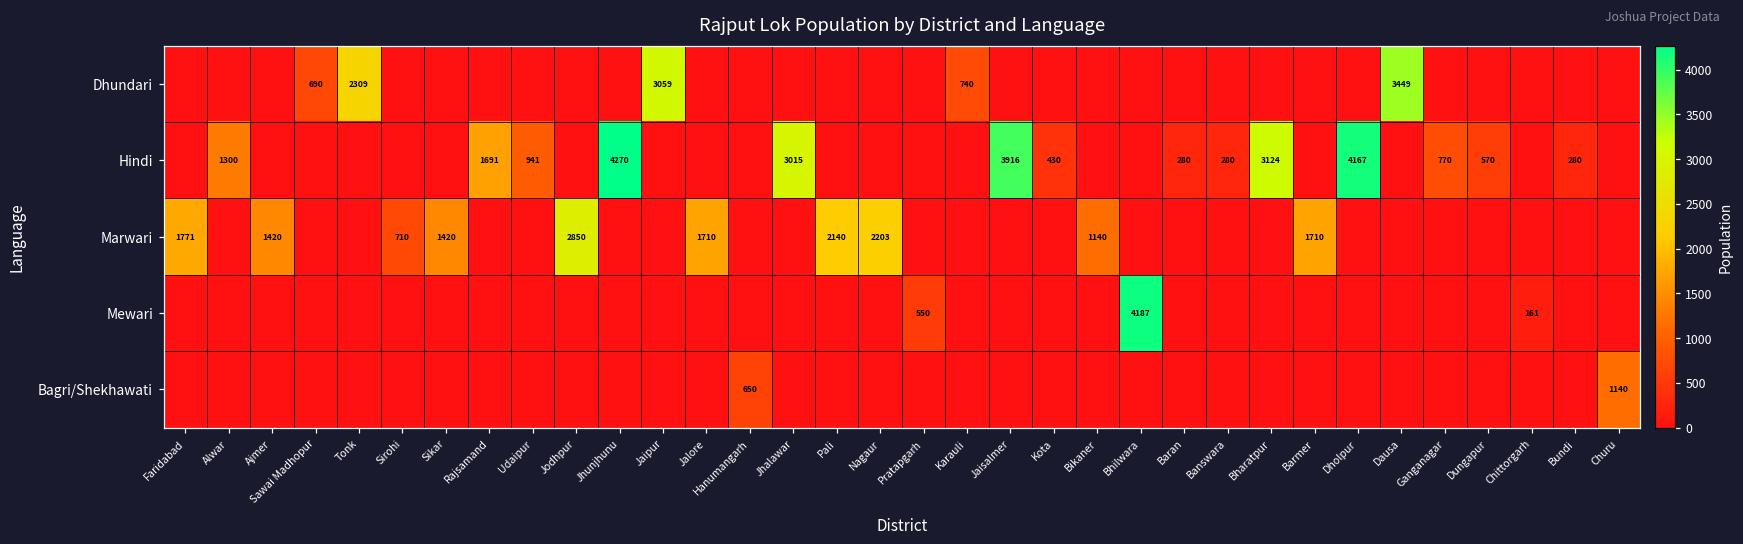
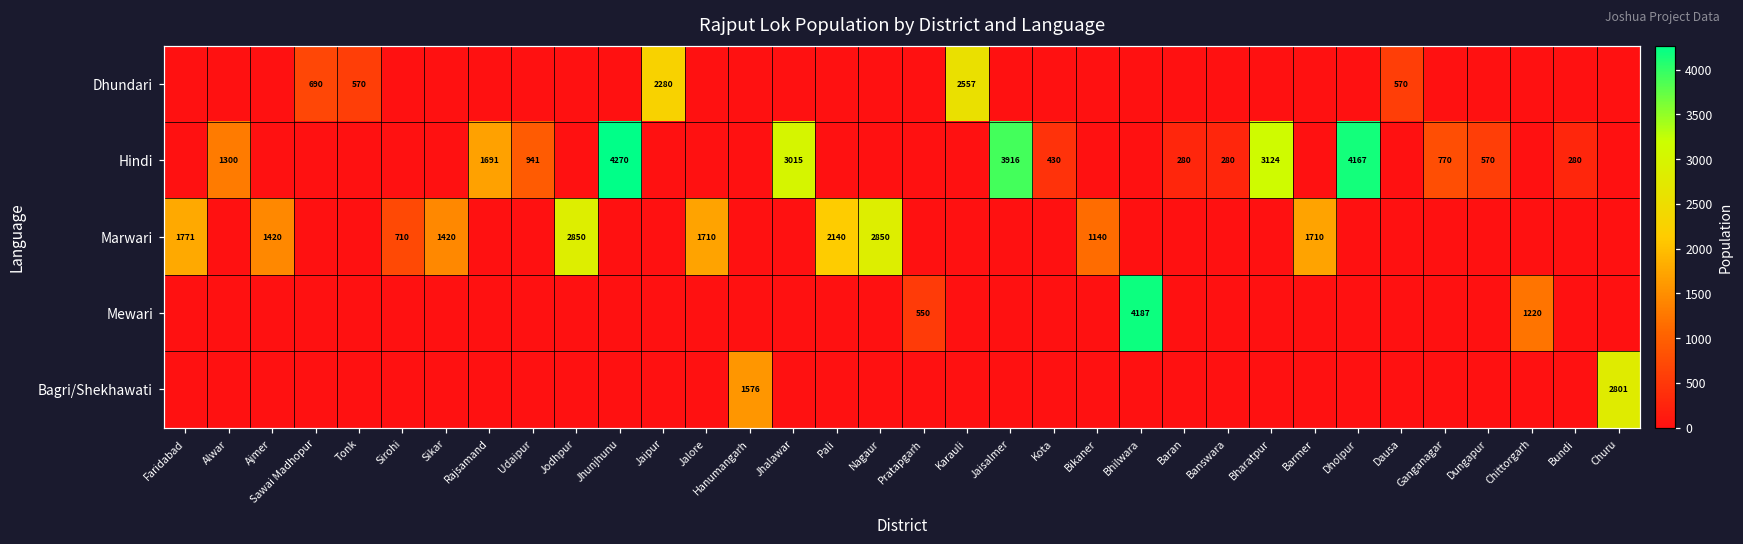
  {
    "Dhundari": {
      "Sawai Madhopur": 690,
-     "Tonk": 2309,
-     "Jaipur": 3059,
-     "Karauli": 740,
-     "Dausa": 3449
+     "Tonk": 570,
+     "Jaipur": 2280,
+     "Karauli": 2557,
+     "Dausa": 570
    },
    "Hindi": {
      "Alwar": 1300,
      "Rajsamand": 1691,
      "Udaipur": 941,
      "Jhunjhunu": 4270,
      "Jhalawar": 3015,
      "Jaisalmer": 3916,
      "Kota": 430,
      "Baran": 280,
      "Banswara": 280,
      "Bharatpur": 3124,
      "Dholpur": 4167,
      "Ganganagar": 770,
      "Dungapur": 570,
      "Bundi": 280
    },
    "Marwari": {
      "Faridabad": 1771,
      "Ajmer": 1420,
      "Sirohi": 710,
      "Sikar": 1420,
      "Jodhpur": 2850,
      "Jalore": 1710,
      "Pali": 2140,
-     "Nagaur": 2203,
+     "Nagaur": 2850,
      "Bikaner": 1140,
      "Barmer": 1710
    },
    "Mewari": {
      "Pratapgarh": 550,
      "Bhilwara": 4187,
-     "Chittorgarh": 161
+     "Chittorgarh": 1220
    },
    "Bagri/Shekhawati": {
-     "Hanumangarh": 650,
-     "Churu": 1140
+     "Hanumangarh": 1576,
+     "Churu": 2801
    }
  }
